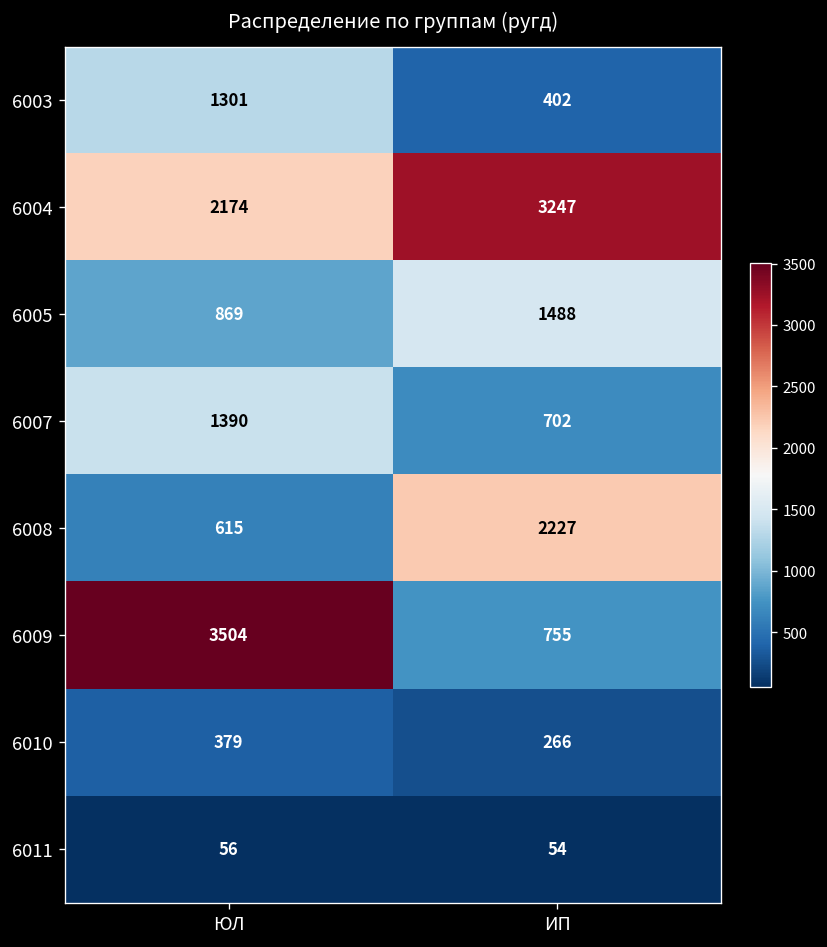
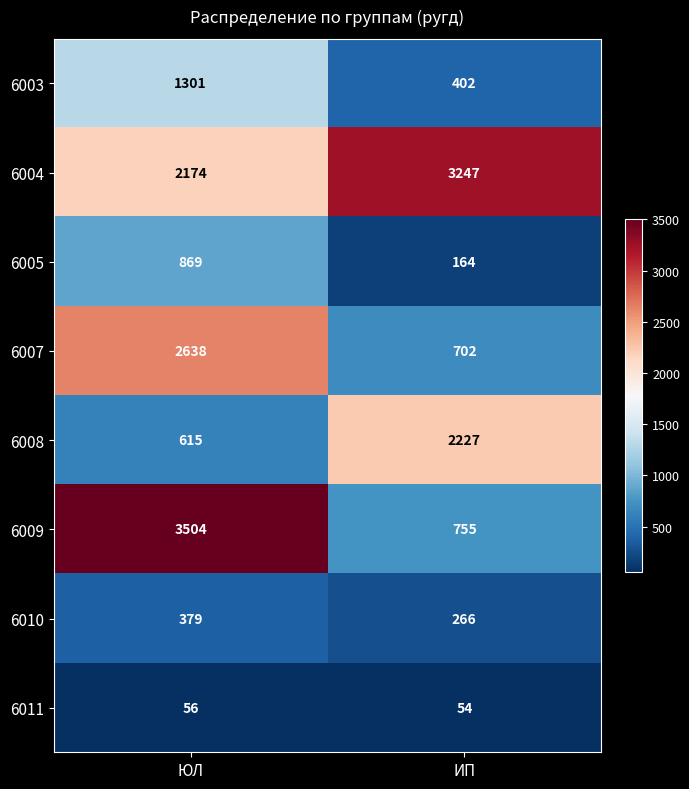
  {
    "6003": {
      "ЮЛ": 1301,
      "ИП": 402
    },
    "6004": {
      "ЮЛ": 2174,
      "ИП": 3247
    },
    "6005": {
      "ЮЛ": 869,
-     "ИП": 1488
+     "ИП": 164
    },
    "6007": {
-     "ЮЛ": 1390,
+     "ЮЛ": 2638,
      "ИП": 702
    },
    "6008": {
      "ЮЛ": 615,
      "ИП": 2227
    },
    "6009": {
      "ЮЛ": 3504,
      "ИП": 755
    },
    "6010": {
      "ЮЛ": 379,
      "ИП": 266
    },
    "6011": {
      "ЮЛ": 56,
      "ИП": 54
    }
  }
